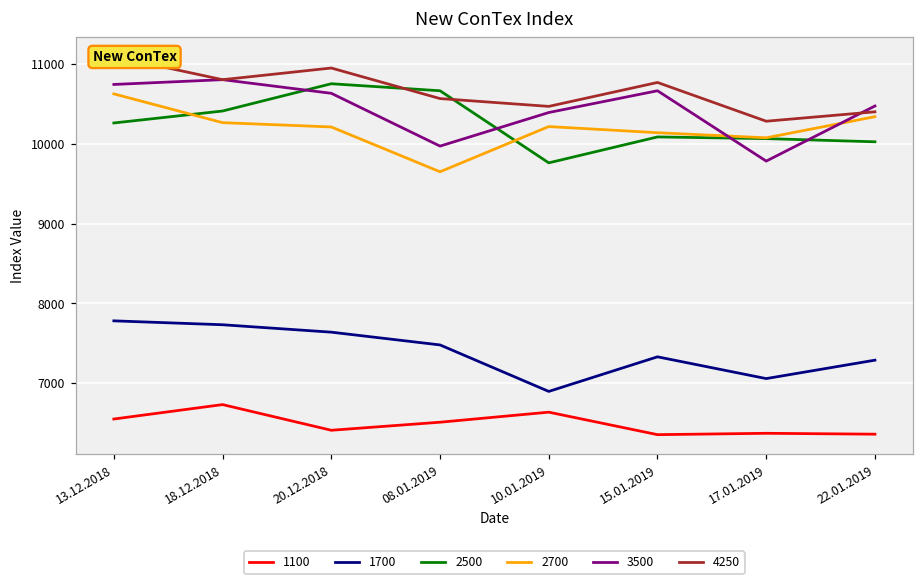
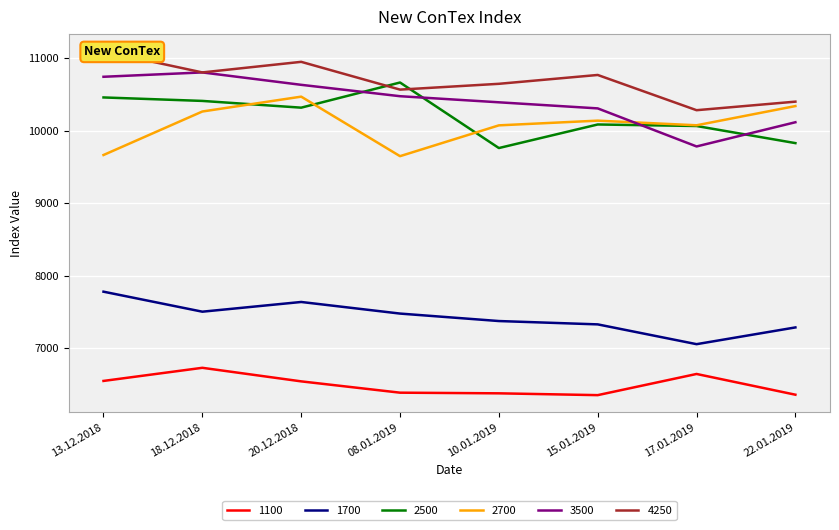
  {
    "1100": {
      "13.12.2018": 6600,
      "18.12.2018": 6700,
-     "20.12.2018": 6400,
-     "08.01.2019": 6500,
-     "10.01.2019": 6600,
+     "20.12.2018": 6500,
+     "08.01.2019": 6400,
+     "10.01.2019": 6400,
      "15.01.2019": 6400,
-     "17.01.2019": 6400,
+     "17.01.2019": 6600,
      "22.01.2019": 6400
    },
    "1700": {
      "13.12.2018": 7800,
-     "18.12.2018": 7700,
+     "18.12.2018": 7500,
      "20.12.2018": 7600,
      "08.01.2019": 7500,
-     "10.01.2019": 6900,
+     "10.01.2019": 7400,
      "15.01.2019": 7300,
      "17.01.2019": 7100,
      "22.01.2019": 7300
    },
    "2500": {
-     "13.12.2018": 10300,
+     "13.12.2018": 10500,
      "18.12.2018": 10400,
-     "20.12.2018": 10800,
+     "20.12.2018": 10300,
      "08.01.2019": 10700,
      "10.01.2019": 9800,
      "15.01.2019": 10100,
-     "22.01.2019": 10000
+     "22.01.2019": 9800
    },
    "2700": {
-     "13.12.2018": 10600,
+     "13.12.2018": 9700,
      "18.12.2018": 10300,
-     "20.12.2018": 10200,
+     "20.12.2018": 10500,
      "08.01.2019": 9700,
-     "10.01.2019": 10200,
+     "10.01.2019": 10100,
      "15.01.2019": 10100,
      "22.01.2019": 10300
    },
    "3500": {
      "13.12.2018": 10700,
      "20.12.2018": 10600,
-     "08.01.2019": 10000,
+     "08.01.2019": 10500,
      "10.01.2019": 10400,
-     "15.01.2019": 10700,
+     "15.01.2019": 10300,
      "17.01.2019": 9800,
-     "22.01.2019": 10500
+     "22.01.2019": 10100
    },
    "4250": {
      "20.12.2018": 11000,
      "08.01.2019": 10600,
-     "10.01.2019": 10500,
+     "10.01.2019": 10600,
      "15.01.2019": 10800,
      "17.01.2019": 10300,
      "22.01.2019": 10400
    }
  }
